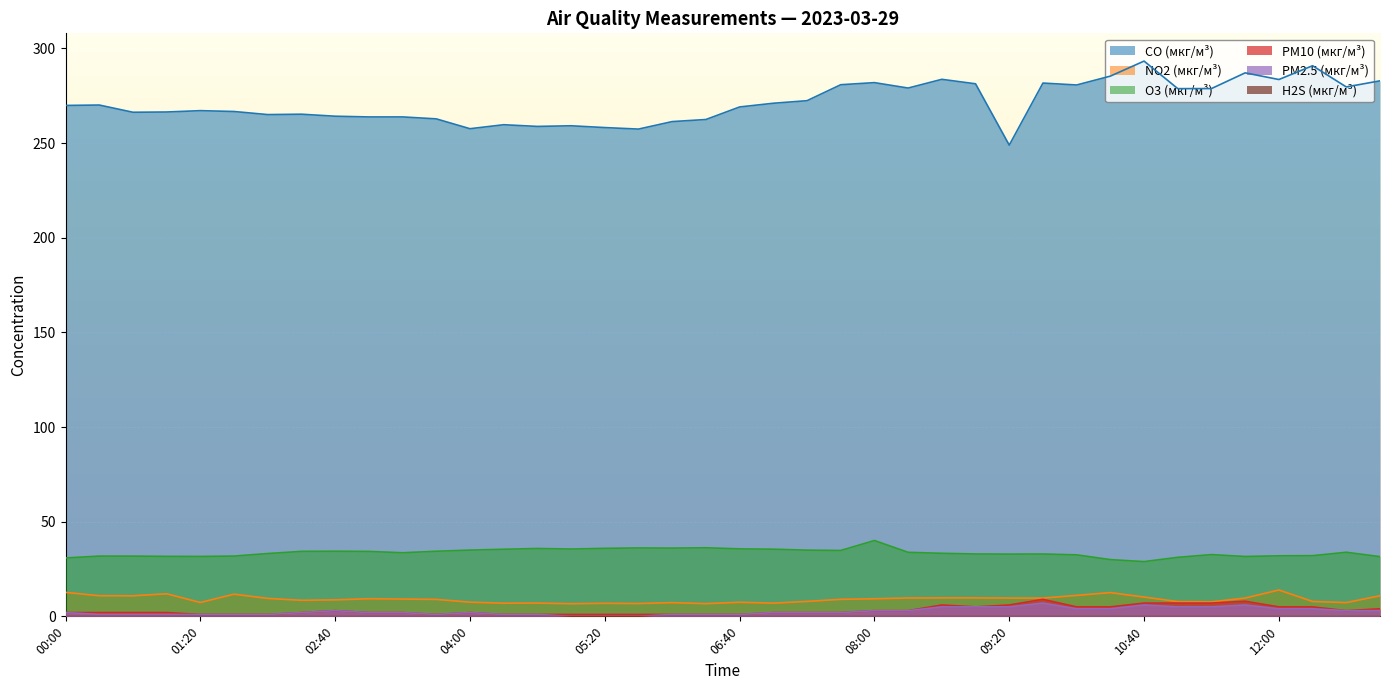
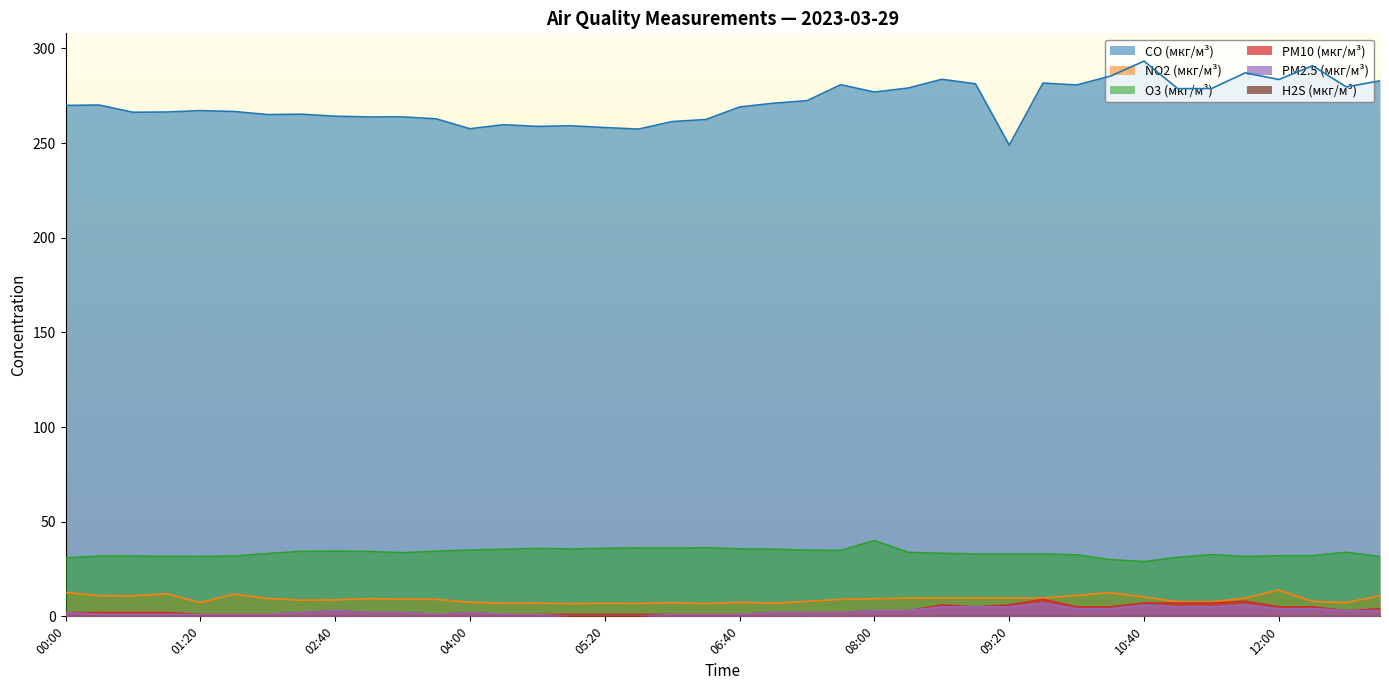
  {
    "CO (мкг/м³)": {
      "00:00": 270,
      "01:20": 267,
      "02:40": 264,
      "04:00": 258,
      "05:20": 258,
      "06:40": 269,
-     "08:00": 282,
+     "08:00": 277,
      "09:20": 249
    },
    "NO2 (мкг/м³)": {
      "00:00": 13,
      "01:20": 7,
      "02:40": 9,
      "04:00": 7,
      "05:20": 7,
      "06:40": 7,
      "08:00": 9,
      "09:20": 10,
      "10:40": 10,
      "12:00": 14
    },
    "O3 (мкг/м³)": {
      "00:00": 31,
      "01:20": 32,
      "02:40": 34,
      "04:00": 35,
      "05:20": 36,
      "06:40": 36,
      "08:00": 40,
      "09:20": 33,
      "10:40": 29,
      "12:00": 32
    },
    "H2S (мкг/м³)": {
      "00:00": 0,
      "02:40": 0,
      "04:00": 0,
      "08:00": 0,
      "09:20": 0,
      "10:40": 0,
      "12:00": 0
    }
  }
